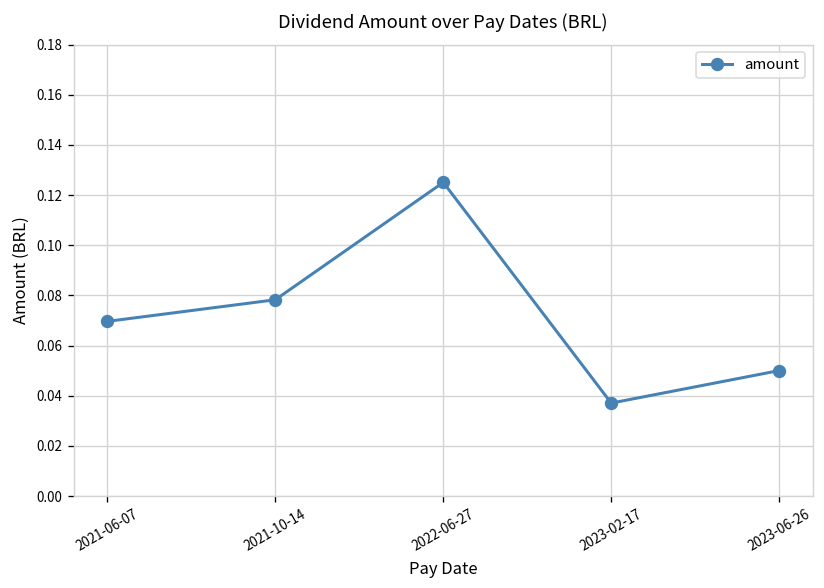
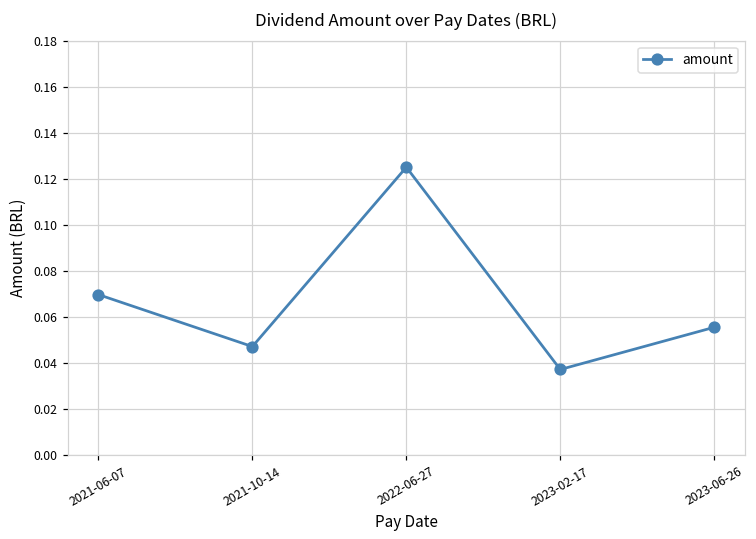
  {
    "2021-06-07": 0.070,
-   "2021-10-14": 0.078,
+   "2021-10-14": 0.047,
    "2022-06-27": 0.125,
    "2023-02-17": 0.037,
-   "2023-06-26": 0.050
+   "2023-06-26": 0.055
  }
